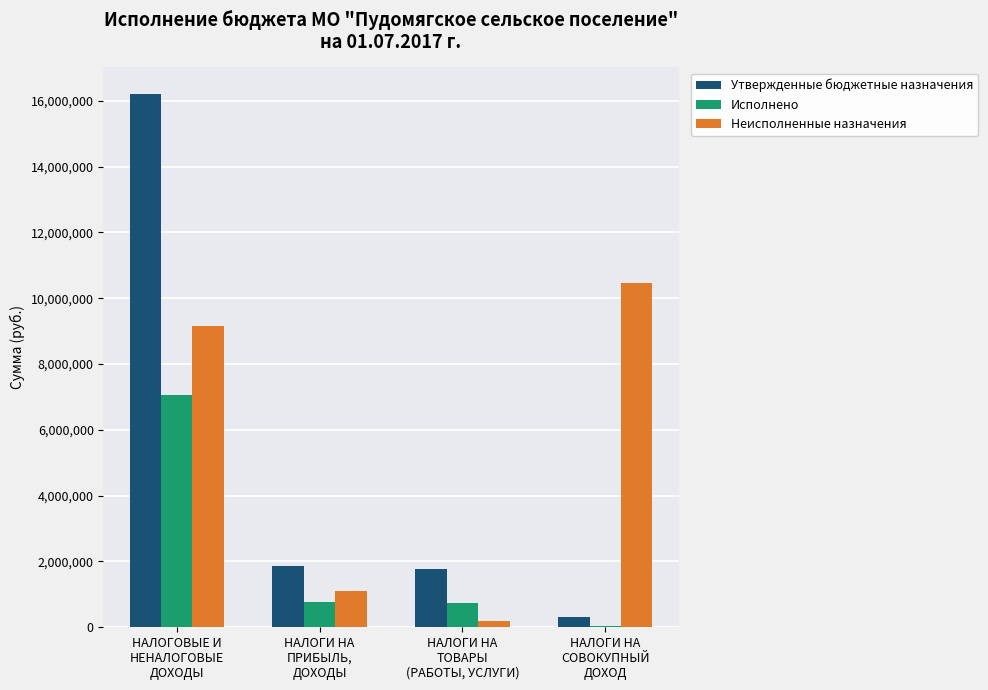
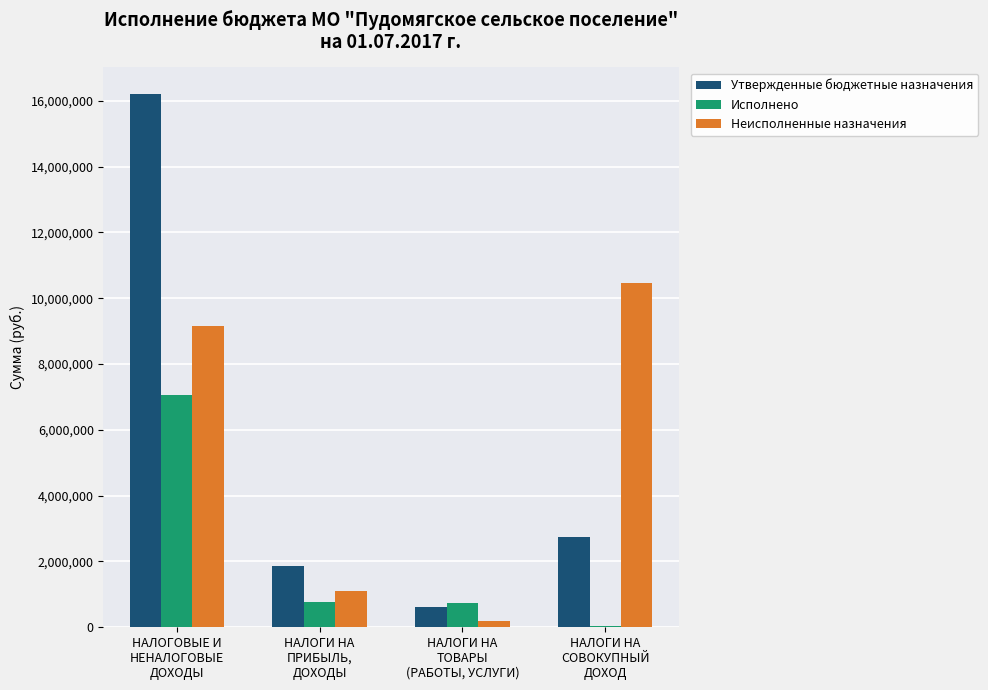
  {
    "Утвержденные бюджетные назначения": {
      "НАЛОГОВЫЕ И НЕНАЛОГОВЫЕ ДОХОДЫ": "16,200,000",
      "НАЛОГИ НА ПРИБЫЛЬ, ДОХОДЫ": "1,900,000",
-     "НАЛОГИ НА ТОВАРЫ (РАБОТЫ, УСЛУГИ)": "1,800,000",
-     "НАЛОГИ НА СОВОКУПНЫЙ ДОХОД": "300,000"
+     "НАЛОГИ НА ТОВАРЫ (РАБОТЫ, УСЛУГИ)": "600,000",
+     "НАЛОГИ НА СОВОКУПНЫЙ ДОХОД": "2,800,000"
    },
    "Исполнено": {
      "НАЛОГОВЫЕ И НЕНАЛОГОВЫЕ ДОХОДЫ": "7,100,000",
      "НАЛОГИ НА ПРИБЫЛЬ, ДОХОДЫ": "800,000",
      "НАЛОГИ НА ТОВАРЫ (РАБОТЫ, УСЛУГИ)": "700,000"
    },
    "Неисполненные назначения": {
      "НАЛОГОВЫЕ И НЕНАЛОГОВЫЕ ДОХОДЫ": "9,100,000",
      "НАЛОГИ НА ПРИБЫЛЬ, ДОХОДЫ": "1,100,000",
      "НАЛОГИ НА ТОВАРЫ (РАБОТЫ, УСЛУГИ)": "200,000",
      "НАЛОГИ НА СОВОКУПНЫЙ ДОХОД": "10,500,000"
    }
  }
